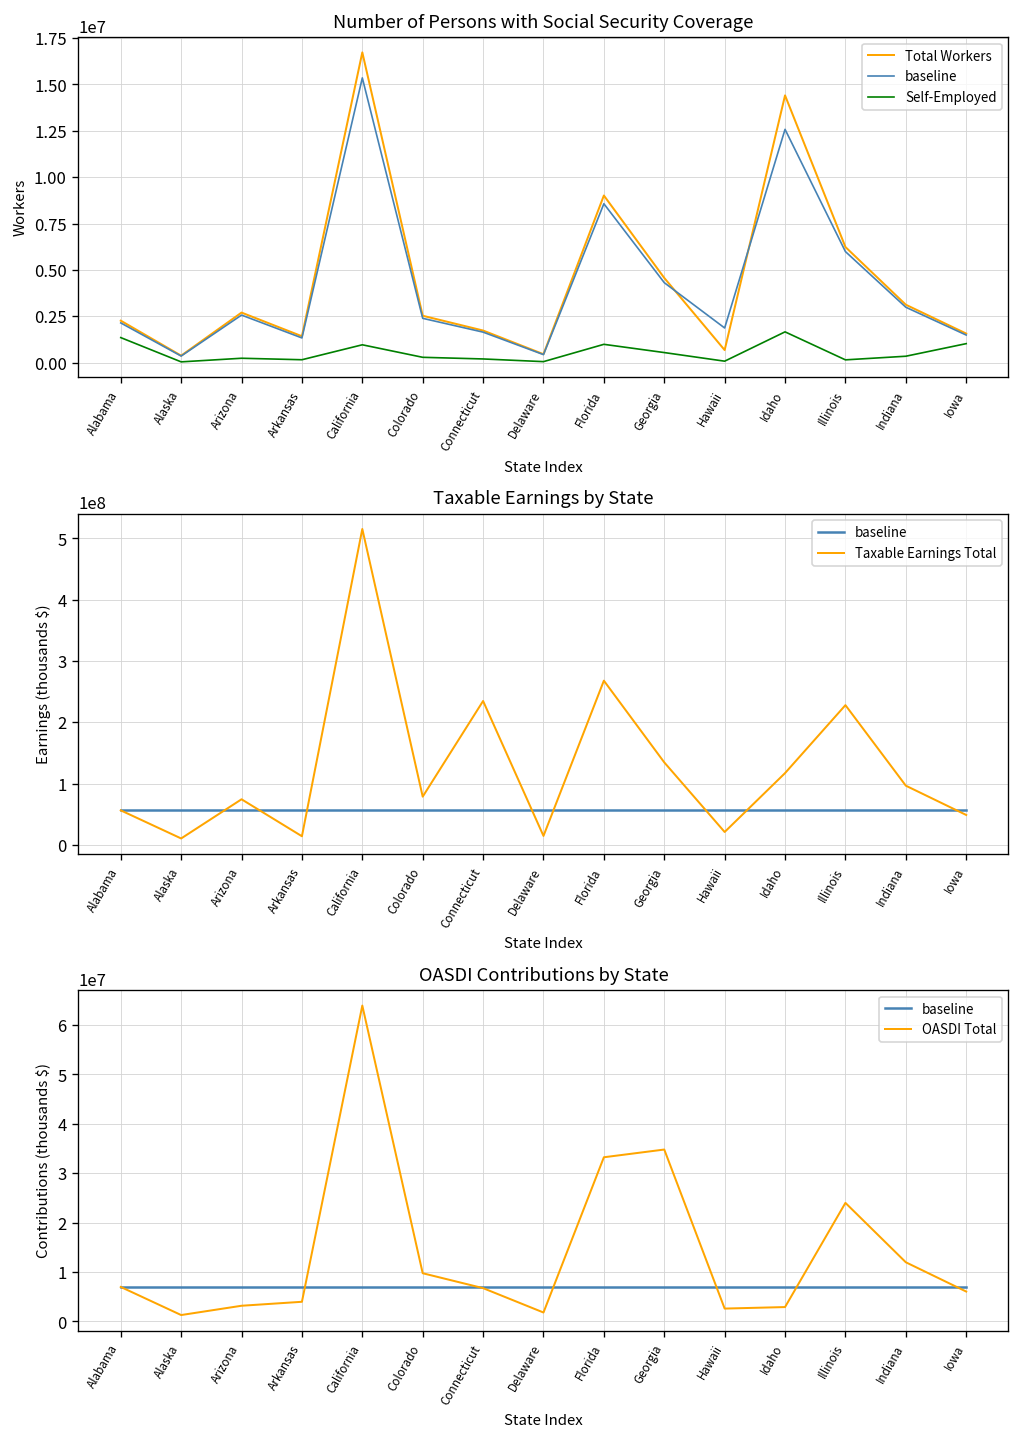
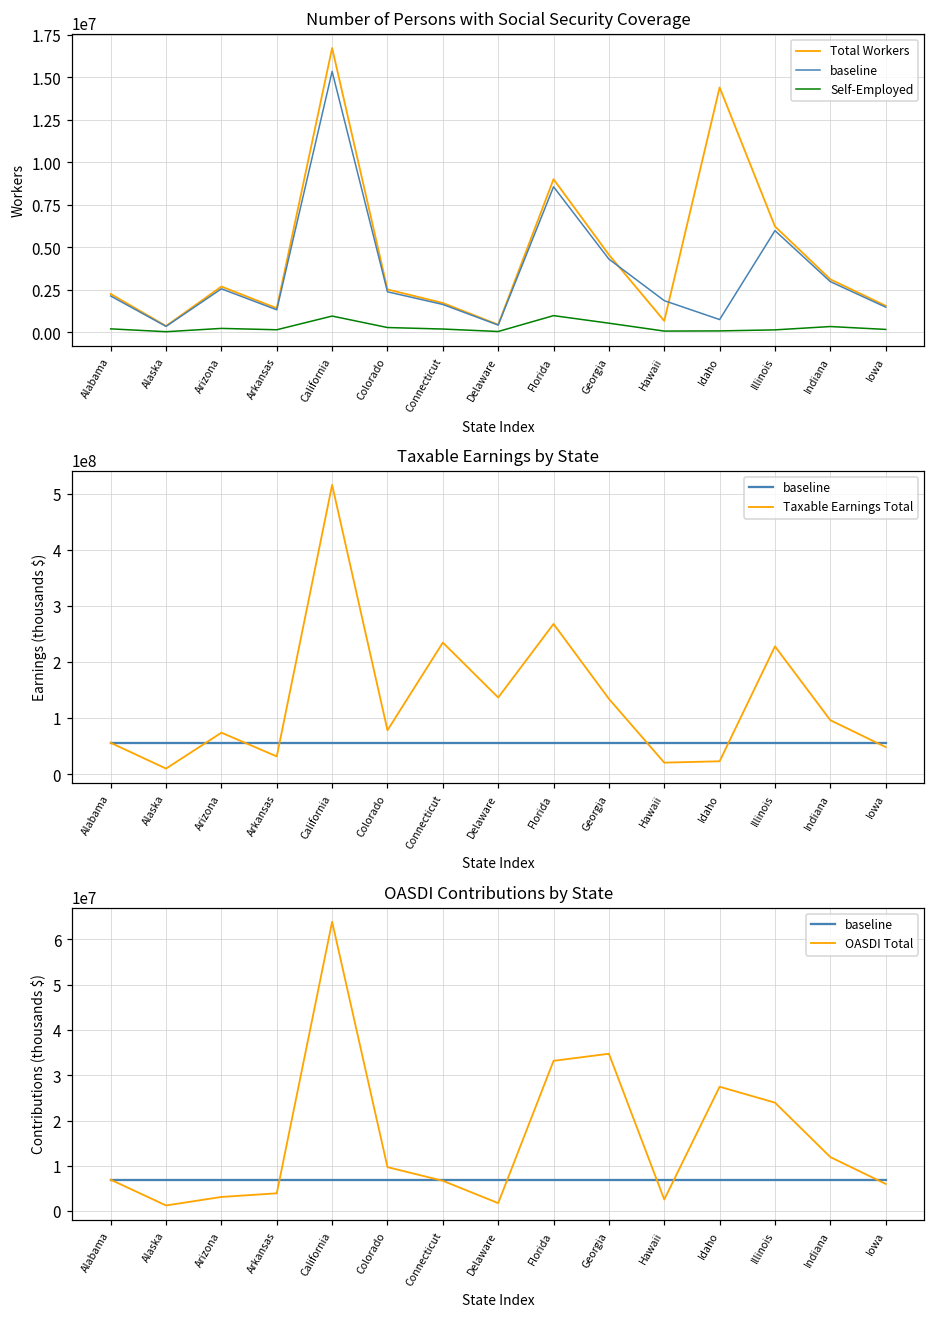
  {
    "Number of Persons with Social Security Coverage": {
      "Total Workers": {
        "California": 16700000,
        "Florida": 9000000,
        "Georgia": 4600000,
        "Hawaii": 700000,
        "Idaho": 14400000,
        "Illinois": 6200000
      },
      "baseline": {
        "California": 15400000,
        "Florida": 8600000,
        "Georgia": 4300000,
        "Hawaii": 1900000,
-       "Idaho": 12600000,
+       "Idaho": 800000,
        "Illinois": 6000000
      },
      "Self-Employed": {
-       "Alabama": 1400000,
+       "Alabama": 200000,
        "Alaska": 0,
        "Arizona": 200000,
        "Arkansas": 200000,
        "California": 1000000,
        "Colorado": 300000,
        "Connecticut": 200000,
        "Delaware": 100000,
        "Florida": 1000000,
        "Georgia": 500000,
        "Hawaii": 100000,
-       "Idaho": 1700000,
+       "Idaho": 100000,
        "Illinois": 200000,
        "Indiana": 300000,
-       "Iowa": 1000000
+       "Iowa": 200000
      }
    },
    "Taxable Earnings by State": {
      "baseline": {
        "Alaska": 60000000,
        "Arizona": 60000000,
        "Arkansas": 60000000,
        "California": 60000000,
        "Colorado": 60000000,
        "Connecticut": 60000000,
        "Delaware": 60000000,
        "Florida": 60000000,
        "Georgia": 60000000,
        "Hawaii": 60000000,
        "Idaho": 60000000,
        "Illinois": 60000000,
        "Indiana": 60000000,
        "Iowa": 60000000
      },
      "Taxable Earnings Total": {
        "Alaska": 10000000,
        "Arizona": 70000000,
-       "Arkansas": 10000000,
+       "Arkansas": 30000000,
        "California": 520000000,
        "Colorado": 80000000,
        "Connecticut": 230000000,
-       "Delaware": 10000000,
+       "Delaware": 140000000,
        "Florida": 270000000,
        "Georgia": 130000000,
        "Hawaii": 20000000,
-       "Idaho": 120000000,
+       "Idaho": 20000000,
        "Illinois": 230000000,
        "Indiana": 100000000,
        "Iowa": 50000000
      }
    },
    "OASDI Contributions by State": {
      "baseline": {
        "Alaska": 7000000,
        "Arizona": 7000000,
        "Arkansas": 7000000,
        "California": 7000000,
        "Colorado": 7000000,
        "Delaware": 7000000,
        "Florida": 7000000,
        "Georgia": 7000000,
        "Hawaii": 7000000,
        "Idaho": 7000000,
        "Illinois": 7000000,
        "Indiana": 7000000,
        "Iowa": 7000000
      },
      "OASDI Total": {
        "Alaska": 1000000,
        "Arizona": 3000000,
        "Arkansas": 4000000,
        "California": 64000000,
        "Colorado": 10000000,
        "Delaware": 2000000,
        "Florida": 33000000,
        "Georgia": 35000000,
        "Hawaii": 3000000,
-       "Idaho": 3000000,
+       "Idaho": 27000000,
        "Illinois": 24000000,
        "Indiana": 12000000,
        "Iowa": 6000000
      }
    }
  }
